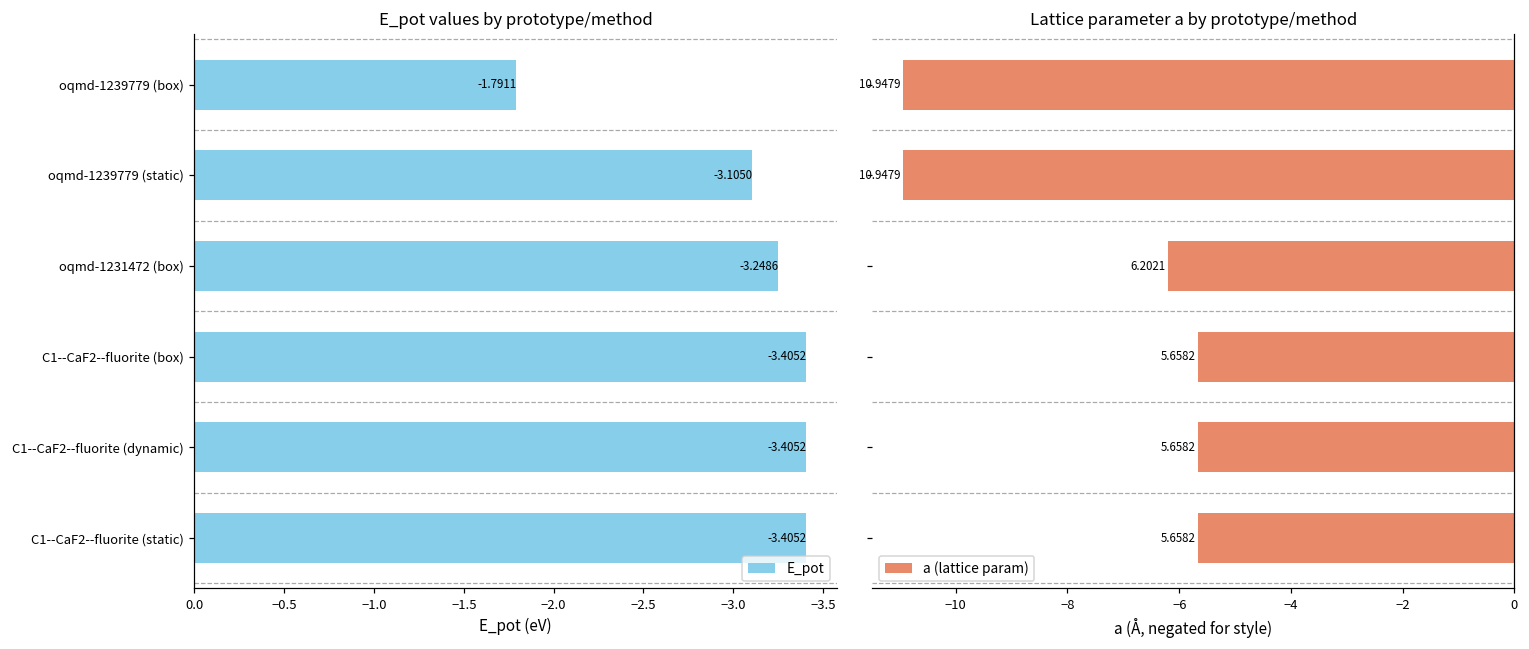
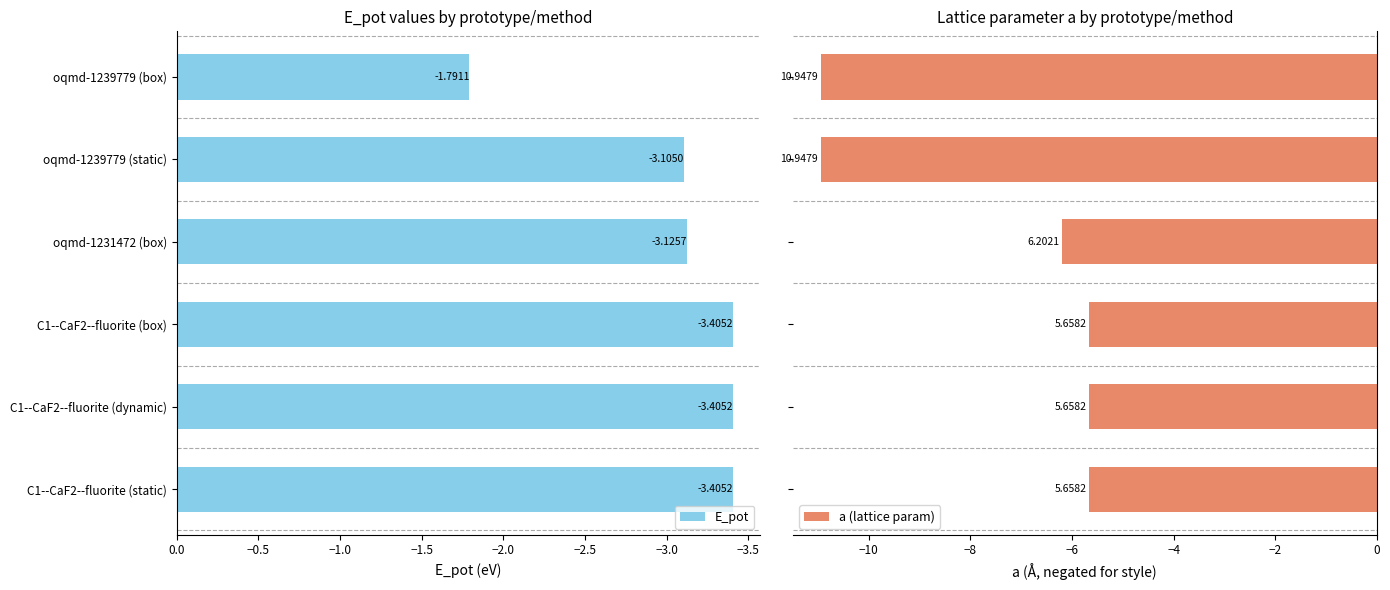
  {
    "E_pot values by prototype/method": {
      "oqmd-1239779 (box)": -1.7911,
      "oqmd-1239779 (static)": -3.1050,
-     "oqmd-1231472 (box)": -3.2486,
+     "oqmd-1231472 (box)": -3.1257,
      "C1--CaF2--fluorite (box)": -3.4052,
      "C1--CaF2--fluorite (dynamic)": -3.4052,
      "C1--CaF2--fluorite (static)": -3.4052
    }
  }
